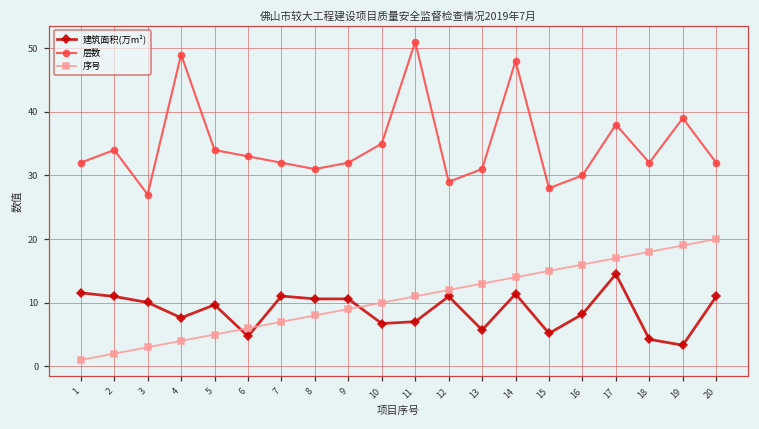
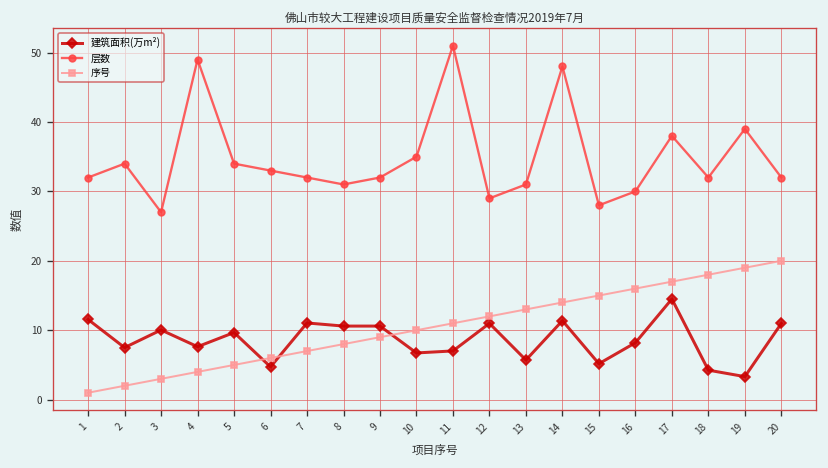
  {
    "建筑面积(万m²)": {
      "1": 12,
-     "2": 11,
+     "2": 8,
      "3": 10,
      "4": 8,
      "5": 10,
      "6": 5,
      "7": 11,
      "8": 11,
      "9": 11,
      "10": 7,
      "11": 7,
      "12": 11,
      "13": 6,
      "14": 11,
      "15": 5,
      "16": 8,
      "17": 15,
      "18": 4,
      "19": 3,
      "20": 11
    },
    "层数": {
      "1": 32,
      "2": 34,
      "3": 27,
      "4": 49,
      "5": 34,
      "6": 33,
      "7": 32,
      "8": 31,
      "9": 32,
      "10": 35,
      "11": 51,
      "12": 29,
      "13": 31,
      "14": 48,
      "15": 28,
      "16": 30,
      "17": 38,
      "18": 32,
      "19": 39,
      "20": 32
    },
    "序号": {
      "1": 1,
      "2": 2,
      "3": 3,
      "4": 4,
      "5": 5,
      "6": 6,
      "7": 7,
      "8": 8,
      "9": 9,
      "10": 10,
      "11": 11,
      "12": 12,
      "13": 13,
      "14": 14,
      "15": 15,
      "16": 16,
      "17": 17,
      "18": 18,
      "19": 19,
      "20": 20
    }
  }
